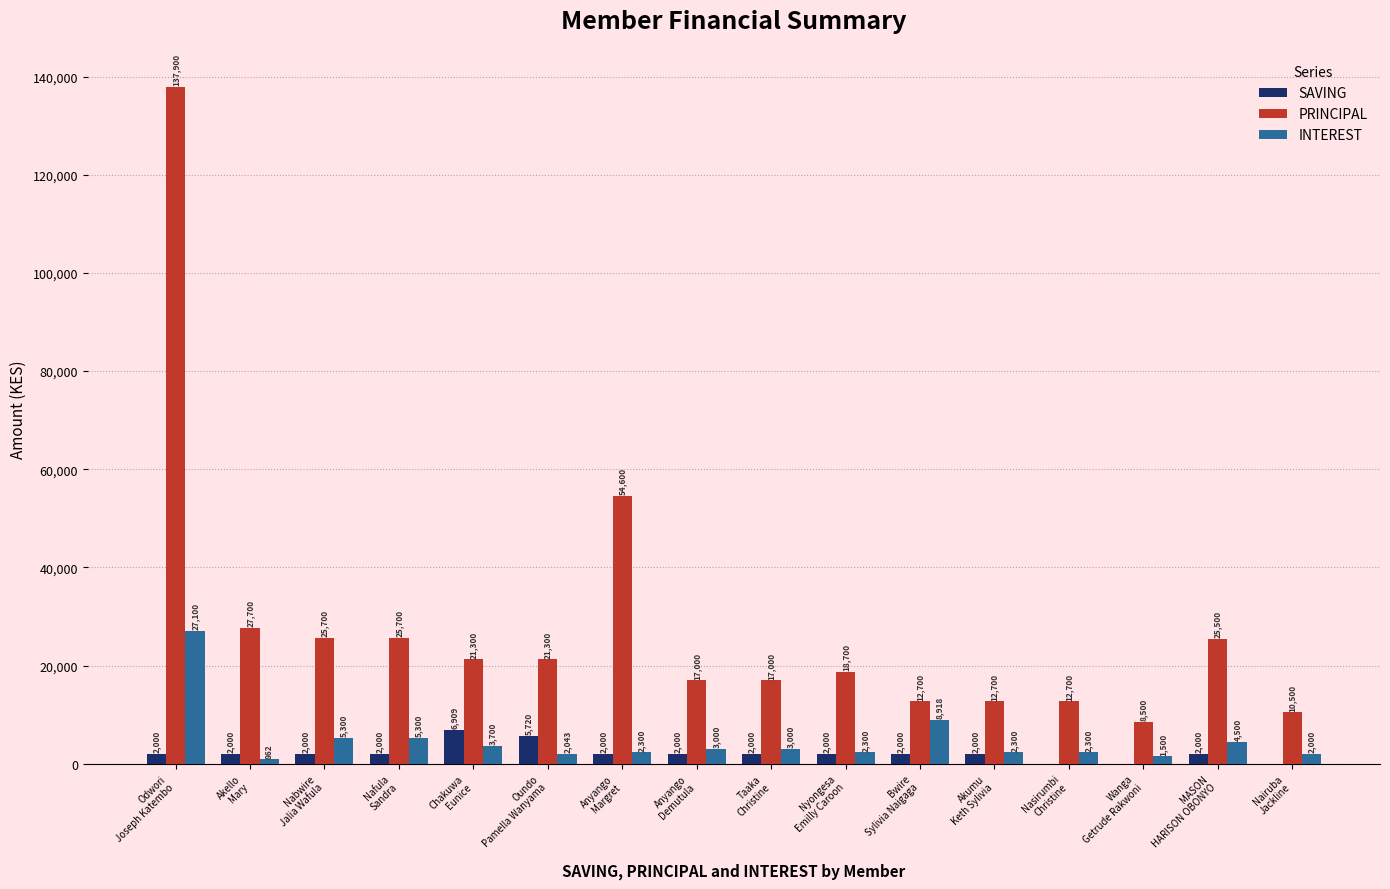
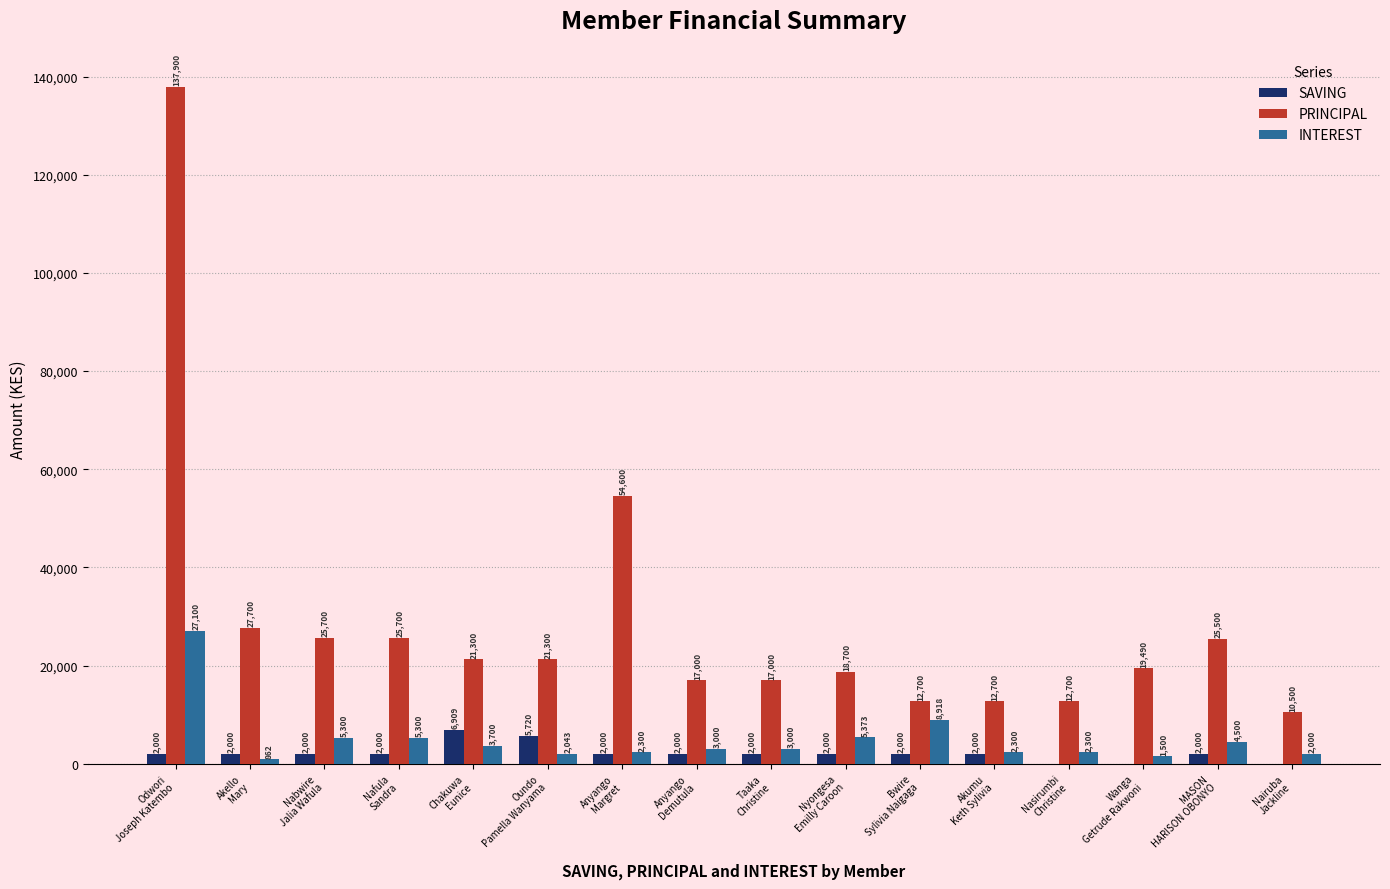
  {
    "SAVING": {
      "Odwori Joseph Katembo": "2,000",
      "Akello Mary": "2,000",
      "Nabwire Jalia Wafula": "2,000",
      "Nafula Sandra": "2,000",
      "Chakuwa Eunice": "6,909",
      "Oundo Pamella Wanyama": "5,720",
      "Anyango Margret": "2,000",
      "Anyango Demutula": "2,000",
      "Taaka Christine": "2,000",
      "Nyongesa Emilly Caroon": "2,000",
      "Bwire Sylivia Naigaga": "2,000",
      "Akumu Keth Sylivia": "2,000",
      "MASON HARISON OBONYO": "2,000"
    },
    "PRINCIPAL": {
      "Odwori Joseph Katembo": "137,900",
      "Akello Mary": "27,700",
      "Nabwire Jalia Wafula": "25,700",
      "Nafula Sandra": "25,700",
      "Chakuwa Eunice": "21,300",
      "Oundo Pamella Wanyama": "21,300",
      "Anyango Margret": "54,600",
      "Anyango Demutula": "17,000",
      "Taaka Christine": "17,000",
      "Nyongesa Emilly Caroon": "18,700",
      "Bwire Sylivia Naigaga": "12,700",
      "Akumu Keth Sylivia": "12,700",
      "Nasirumbi Christine": "12,700",
-     "Wanga Getrude Rakwoni": "8,500",
+     "Wanga Getrude Rakwoni": "19,490",
      "MASON HARISON OBONYO": "25,500",
      "Nairuba Jackline": "10,500"
    },
    "INTEREST": {
      "Odwori Joseph Katembo": "27,100",
      "Akello Mary": "862",
      "Nabwire Jalia Wafula": "5,300",
      "Nafula Sandra": "5,300",
      "Chakuwa Eunice": "3,700",
      "Oundo Pamella Wanyama": "2,043",
      "Anyango Margret": "2,300",
      "Anyango Demutula": "3,000",
      "Taaka Christine": "3,000",
-     "Nyongesa Emilly Caroon": "2,300",
+     "Nyongesa Emilly Caroon": "5,373",
      "Bwire Sylivia Naigaga": "8,918",
      "Akumu Keth Sylivia": "2,300",
      "Nasirumbi Christine": "2,300",
      "Wanga Getrude Rakwoni": "1,500",
      "MASON HARISON OBONYO": "4,500",
      "Nairuba Jackline": "2,000"
    }
  }
